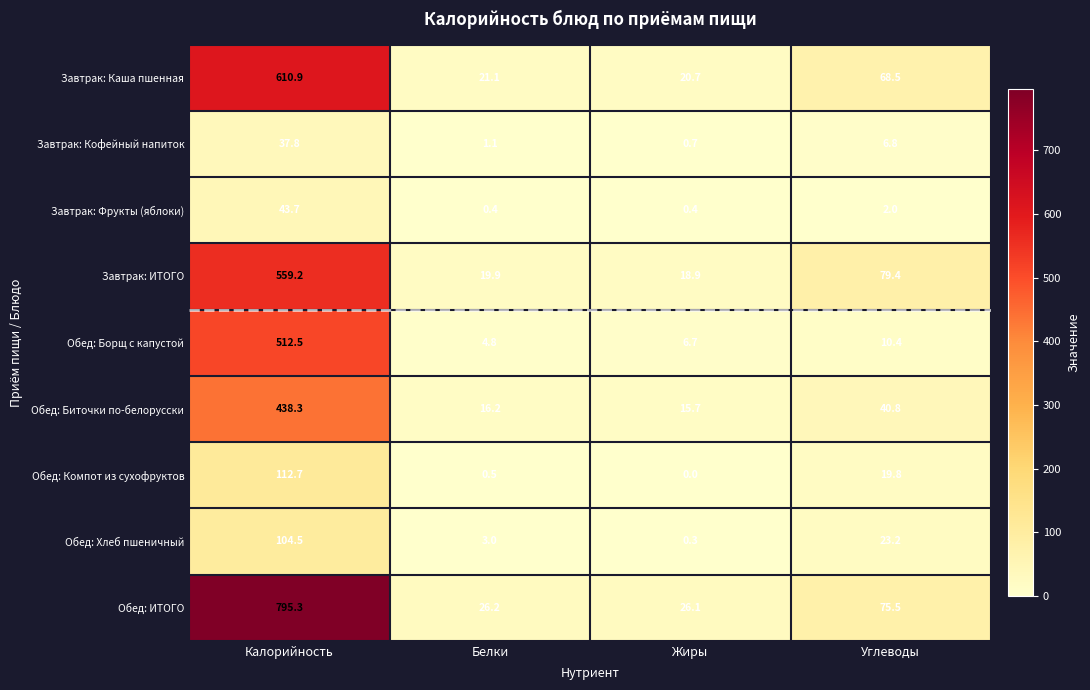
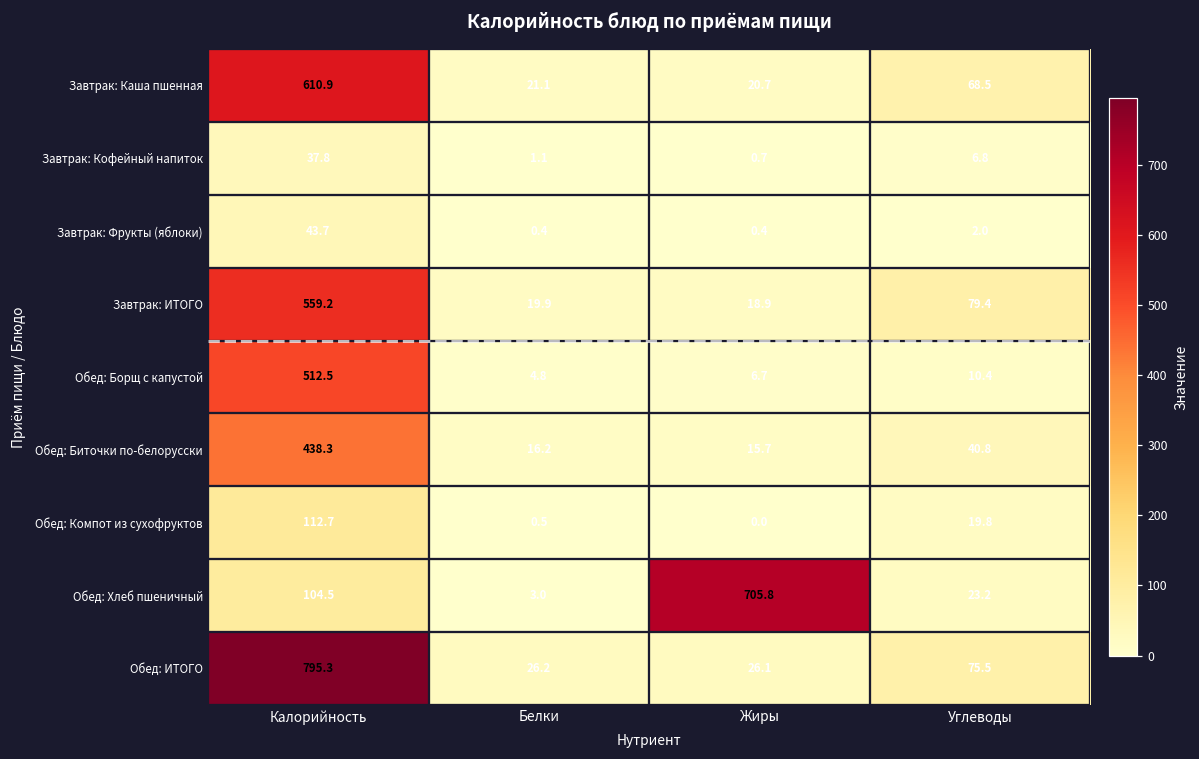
  {
    "Завтрак: Каша пшенная": {
      "Калорийность": 610.9,
      "Белки": 21.1,
      "Жиры": 20.7,
      "Углеводы": 68.5
    },
    "Завтрак: Кофейный напиток": {
      "Калорийность": 37.8,
      "Белки": 1.1,
      "Жиры": 0.7,
      "Углеводы": 6.8
    },
    "Завтрак: Фрукты (яблоки)": {
      "Калорийность": 43.7,
      "Белки": 0.4,
      "Жиры": 0.4,
      "Углеводы": 2.0
    },
    "Завтрак: ИТОГО": {
      "Калорийность": 559.2,
      "Белки": 19.9,
      "Жиры": 18.9,
      "Углеводы": 79.4
    },
    "Обед: Борщ с капустой": {
      "Калорийность": 512.5,
      "Белки": 4.8,
      "Жиры": 6.7,
      "Углеводы": 10.4
    },
    "Обед: Биточки по-белорусски": {
      "Калорийность": 438.3,
      "Белки": 16.2,
      "Жиры": 15.7,
      "Углеводы": 40.8
    },
    "Обед: Компот из сухофруктов": {
      "Калорийность": 112.7,
      "Белки": 0.5,
      "Жиры": 0.0,
      "Углеводы": 19.8
    },
    "Обед: Хлеб пшеничный": {
      "Калорийность": 104.5,
      "Белки": 3.0,
-     "Жиры": 0.3,
+     "Жиры": 705.8,
      "Углеводы": 23.2
    },
    "Обед: ИТОГО": {
      "Калорийность": 795.3,
      "Белки": 26.2,
      "Жиры": 26.1,
      "Углеводы": 75.5
    }
  }
